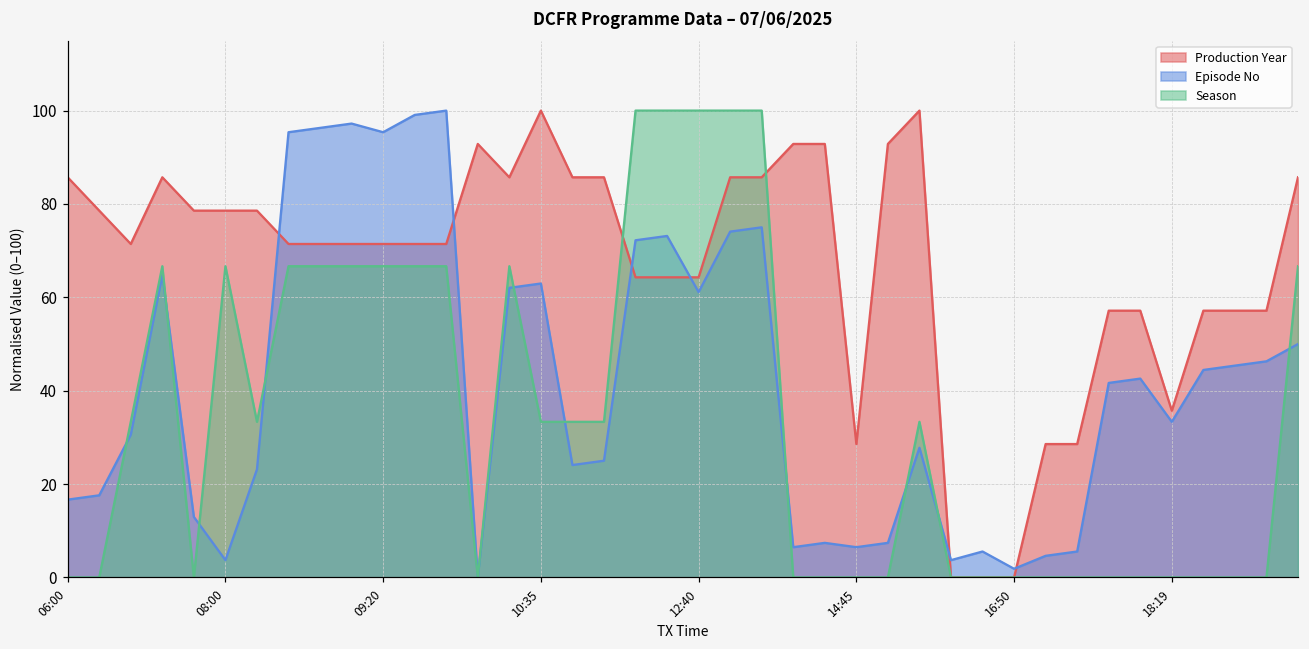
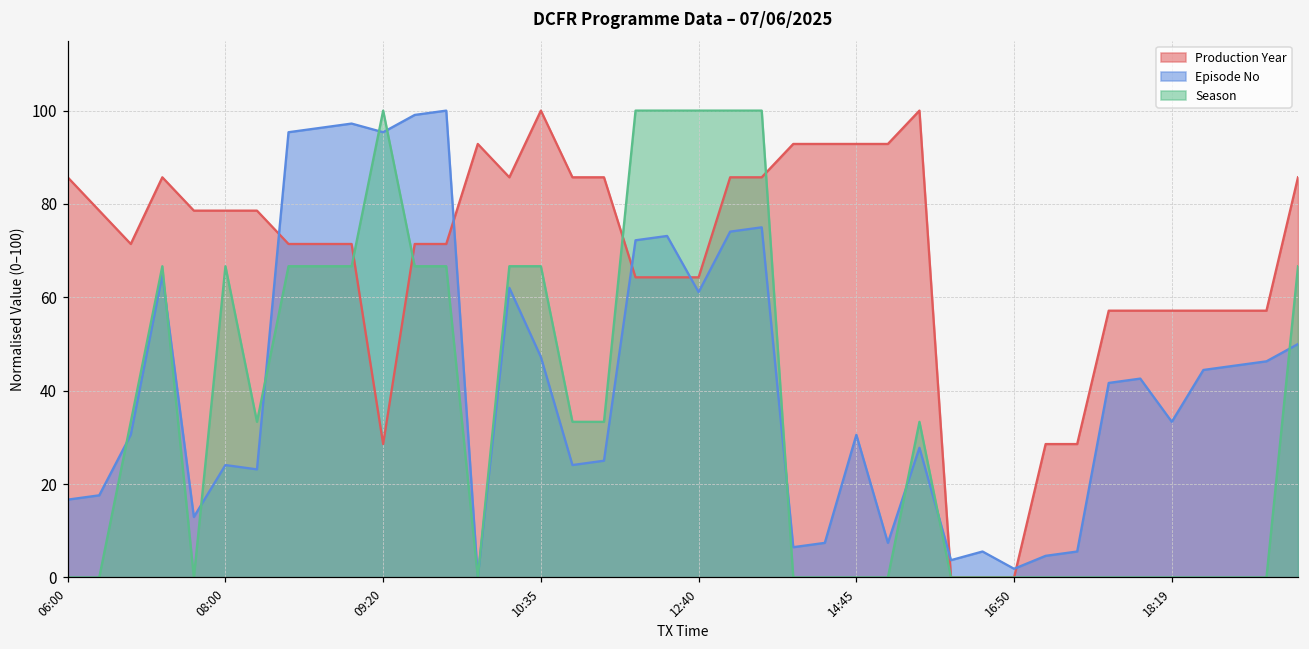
  {
    "Production Year": {
      "06:00": 86,
      "08:00": 79,
-     "09:20": 71,
+     "09:20": 29,
      "10:35": 100,
      "12:40": 64,
-     "14:45": 29,
-     "18:19": 36
+     "14:45": 93,
+     "18:19": 57
    },
    "Episode No": {
      "06:00": 17,
-     "08:00": 4,
+     "08:00": 24,
      "09:20": 95,
-     "10:35": 63,
+     "10:35": 47,
      "12:40": 61,
-     "14:45": 6,
+     "14:45": 31,
      "16:50": 2,
      "18:19": 33
    },
    "Season": {
      "06:00": 0,
      "08:00": 67,
-     "09:20": 67,
-     "10:35": 33,
+     "09:20": 100,
+     "10:35": 67,
      "12:40": 100,
      "14:45": 0,
      "18:19": 0
    }
  }
